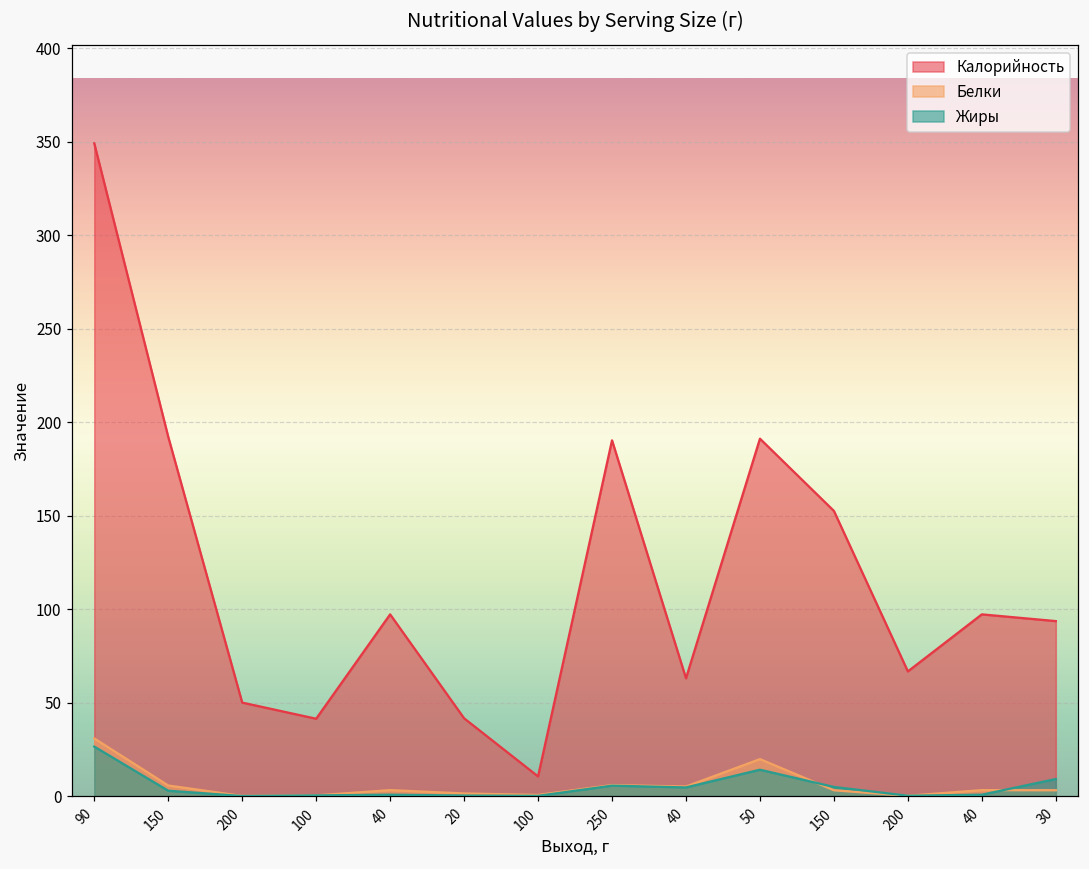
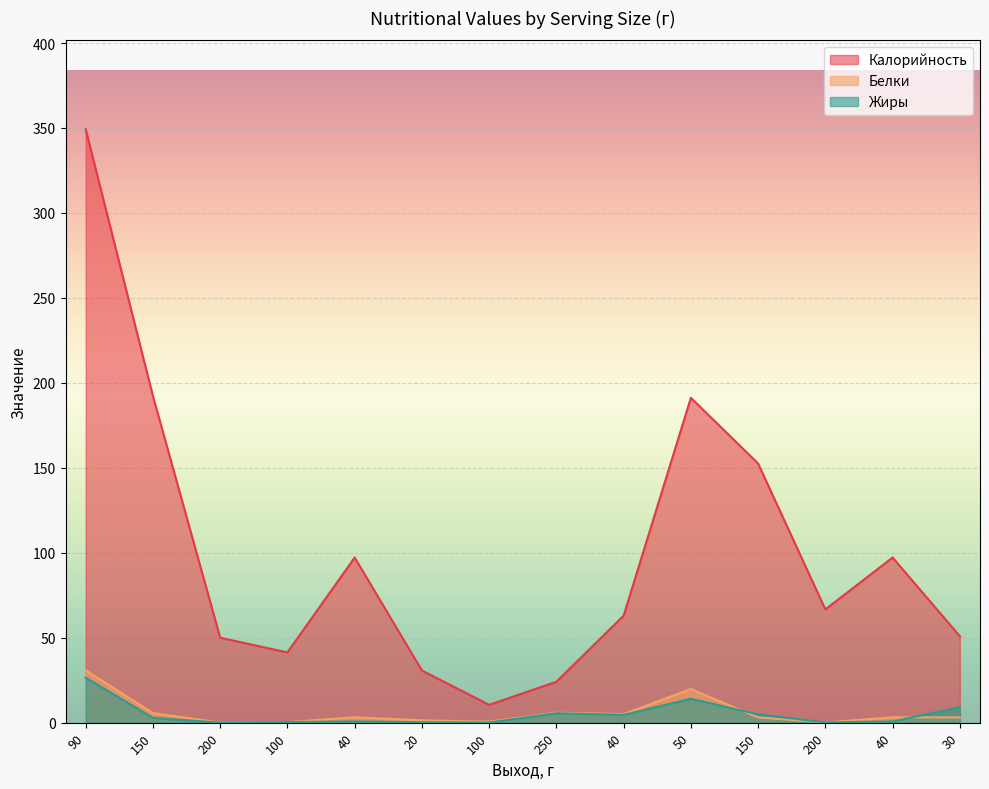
  {
    "Калорийность": {
      "90": 349,
-     "20": 42,
-     "250": 190,
+     "20": 31,
+     "250": 24,
      "50": 191,
-     "30": 94
+     "30": 51
    },
    "Белки": {
      "90": 31,
      "50": 20,
      "30": 3
    },
    "Жиры": {
      "90": 26,
      "50": 14,
      "30": 9
    }
  }
